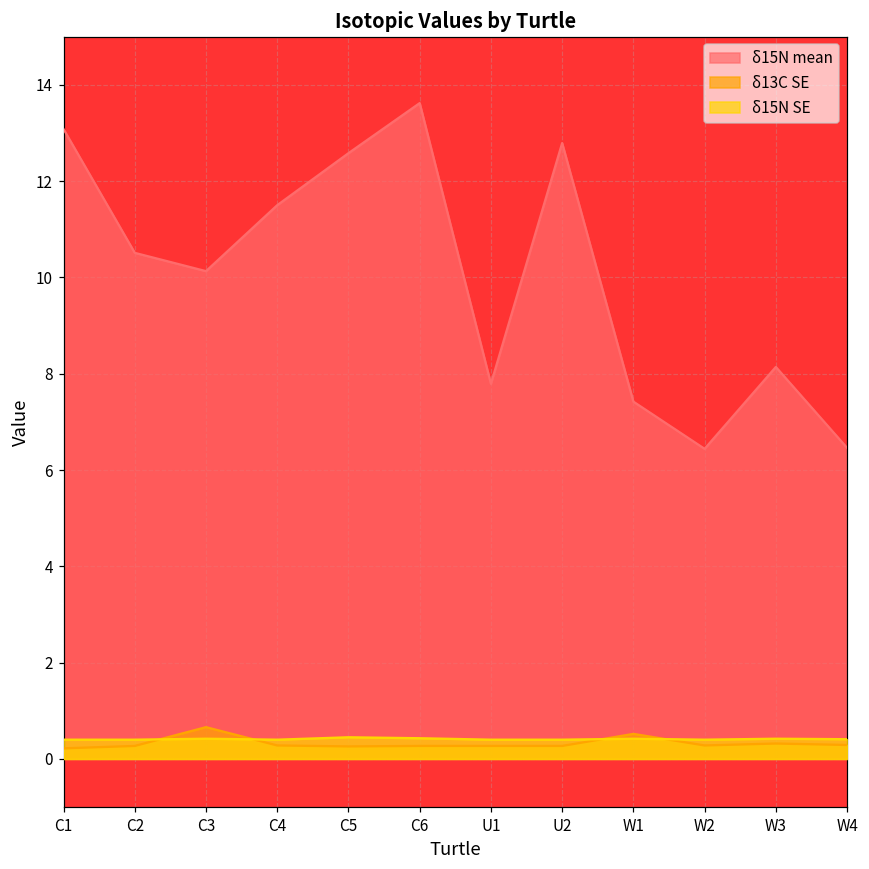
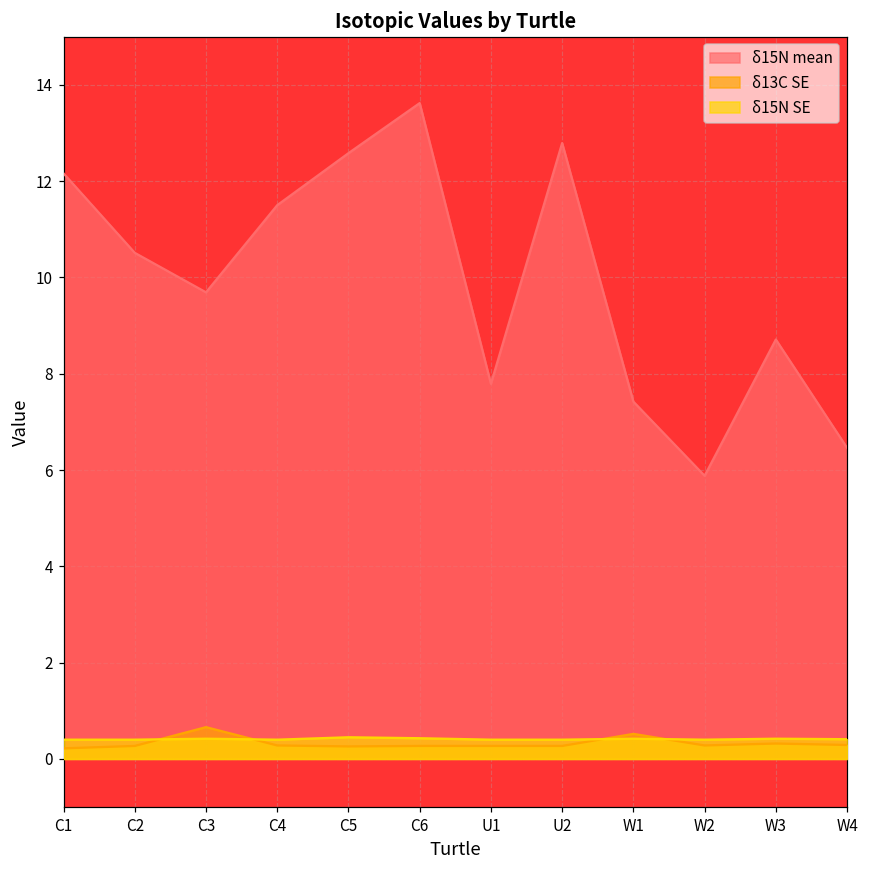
  {
    "δ15N mean": {
-     "C1": 13.1,
+     "C1": 12.2,
      "C2": 10.5,
-     "C3": 10.1,
+     "C3": 9.7,
      "C4": 11.5,
      "C5": 12.6,
      "C6": 13.6,
      "U1": 7.8,
      "U2": 12.8,
      "W1": 7.4,
-     "W2": 6.4,
-     "W3": 8.1,
+     "W2": 5.9,
+     "W3": 8.7,
      "W4": 6.5
    }
  }
